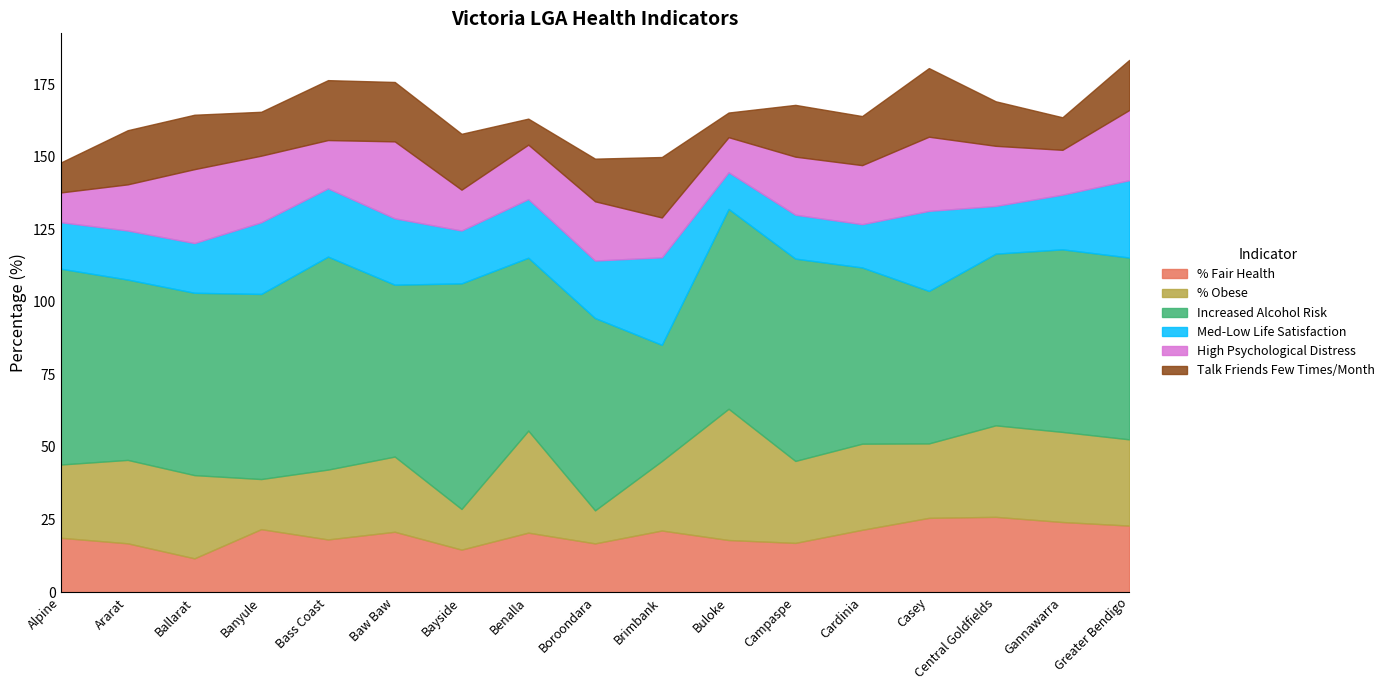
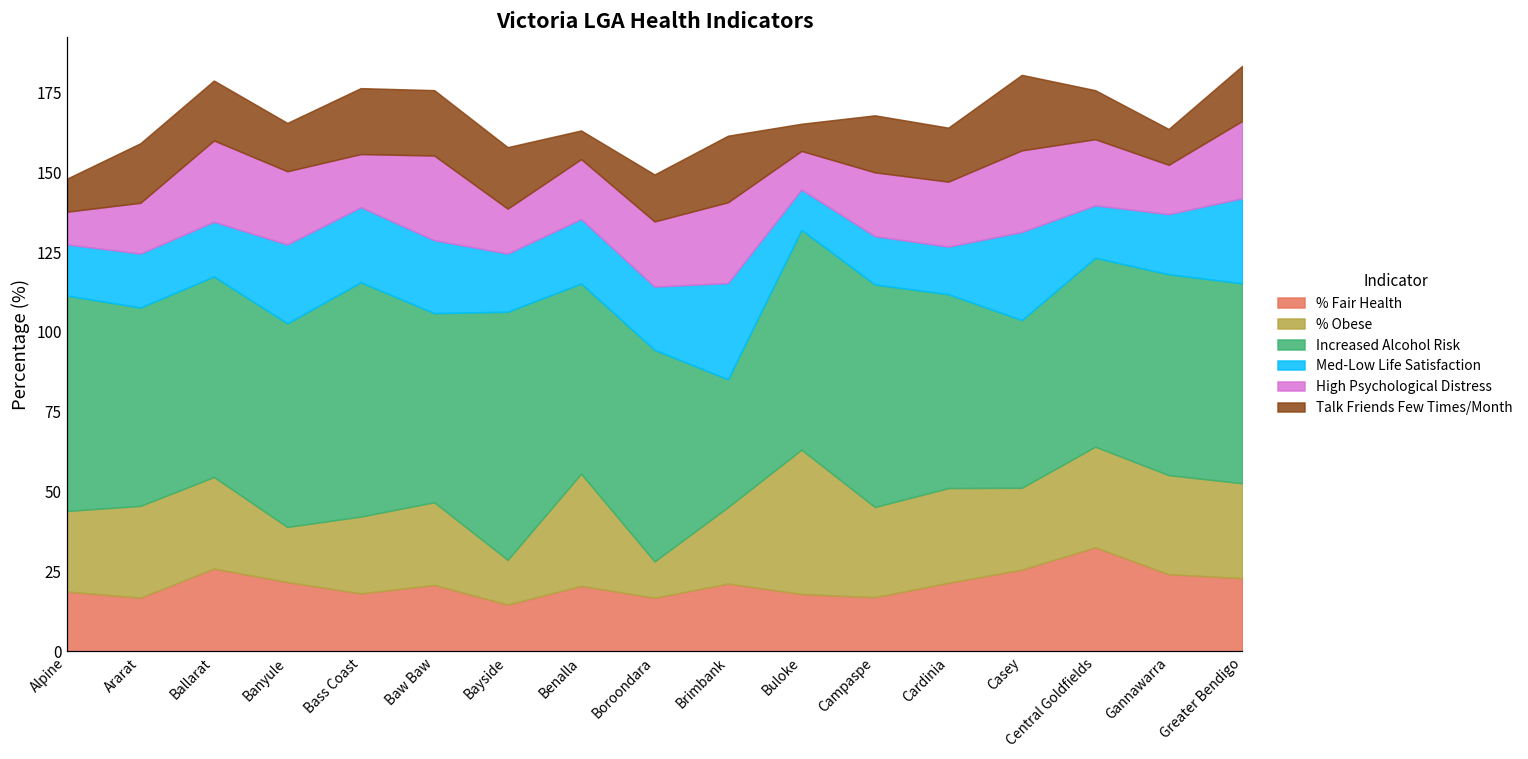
  {
    "% Fair Health": {
      "Alpine": 19,
      "Ararat": 17,
-     "Ballarat": 12,
+     "Ballarat": 26,
      "Banyule": 22,
      "Bass Coast": 18,
      "Baw Baw": 21,
      "Bayside": 15,
      "Benalla": 20,
      "Boroondara": 17,
      "Brimbank": 21,
      "Buloke": 18,
      "Campaspe": 17,
      "Cardinia": 21,
      "Casey": 26,
-     "Central Goldfields": 26,
+     "Central Goldfields": 33,
      "Gannawarra": 24,
      "Greater Bendigo": 23
    },
    "% Obese": {
      "Alpine": 25,
      "Ararat": 29,
      "Ballarat": 29,
      "Banyule": 17,
      "Bass Coast": 24,
      "Baw Baw": 26,
      "Bayside": 14,
      "Benalla": 35,
      "Boroondara": 11,
      "Brimbank": 24,
      "Buloke": 45,
      "Campaspe": 28,
      "Cardinia": 30,
      "Casey": 26,
      "Central Goldfields": 32,
      "Gannawarra": 31,
      "Greater Bendigo": 30
    },
    "Increased Alcohol Risk": {
      "Alpine": 67,
      "Ararat": 62,
      "Ballarat": 63,
      "Banyule": 64,
      "Bass Coast": 73,
      "Baw Baw": 59,
      "Bayside": 78,
      "Benalla": 60,
      "Boroondara": 66,
      "Brimbank": 40,
      "Buloke": 69,
      "Campaspe": 70,
      "Cardinia": 61,
      "Casey": 53,
      "Central Goldfields": 59,
      "Gannawarra": 63,
      "Greater Bendigo": 63
    },
    "Med-Low Life Satisfaction": {
      "Alpine": 16,
      "Ararat": 17,
      "Ballarat": 17,
      "Banyule": 25,
      "Bass Coast": 24,
      "Baw Baw": 23,
      "Bayside": 18,
      "Benalla": 20,
      "Boroondara": 20,
      "Brimbank": 30,
      "Buloke": 13,
      "Campaspe": 15,
      "Cardinia": 15,
      "Casey": 28,
      "Central Goldfields": 16,
      "Gannawarra": 19,
      "Greater Bendigo": 27
    },
    "High Psychological Distress": {
      "Alpine": 10,
      "Ararat": 16,
      "Ballarat": 25,
      "Banyule": 23,
      "Bass Coast": 17,
      "Baw Baw": 27,
      "Bayside": 14,
      "Benalla": 19,
      "Boroondara": 20,
-     "Brimbank": 14,
+     "Brimbank": 25,
      "Buloke": 12,
      "Campaspe": 20,
      "Cardinia": 20,
      "Casey": 26,
      "Central Goldfields": 21,
      "Gannawarra": 15,
      "Greater Bendigo": 24
    },
    "Talk Friends Few Times/Month": {
      "Alpine": 10,
      "Ararat": 19,
      "Ballarat": 19,
      "Banyule": 15,
      "Bass Coast": 21,
      "Baw Baw": 20,
      "Bayside": 19,
      "Benalla": 9,
      "Boroondara": 15,
      "Brimbank": 21,
      "Buloke": 8,
      "Campaspe": 18,
      "Cardinia": 17,
      "Casey": 24,
      "Central Goldfields": 15,
      "Gannawarra": 11,
      "Greater Bendigo": 17
    }
  }
